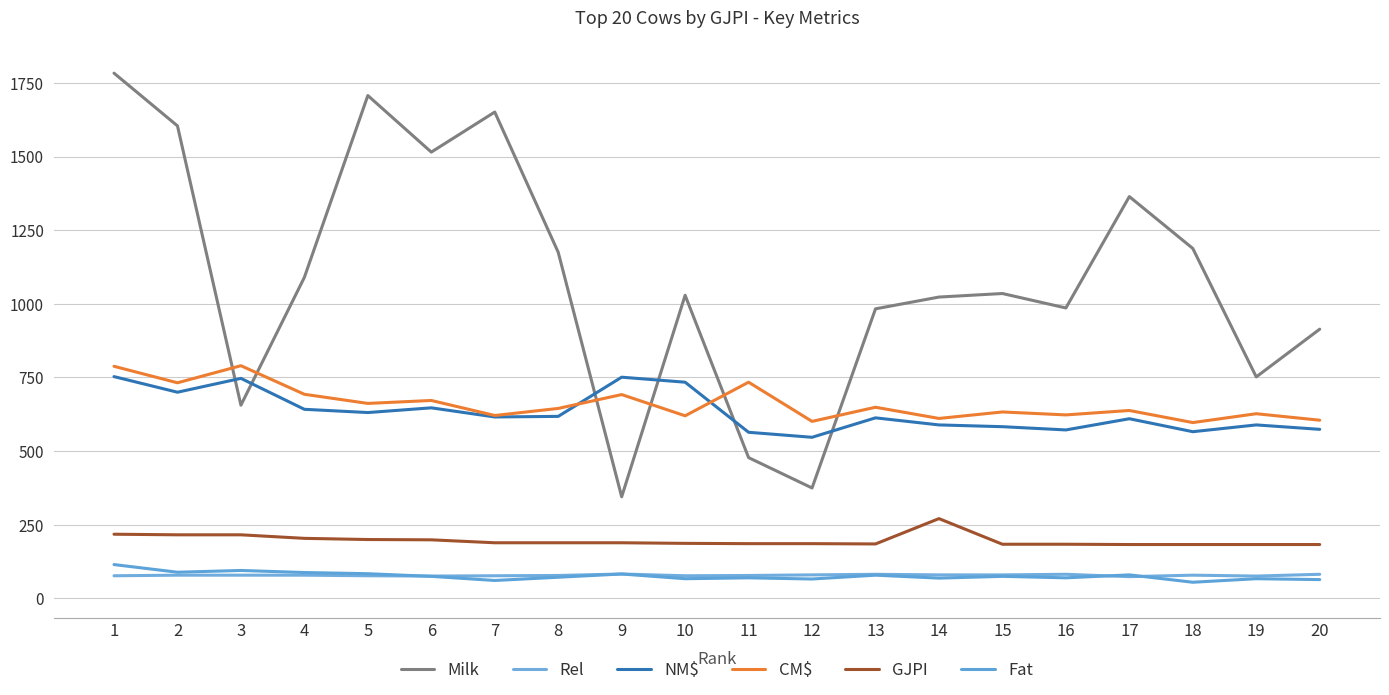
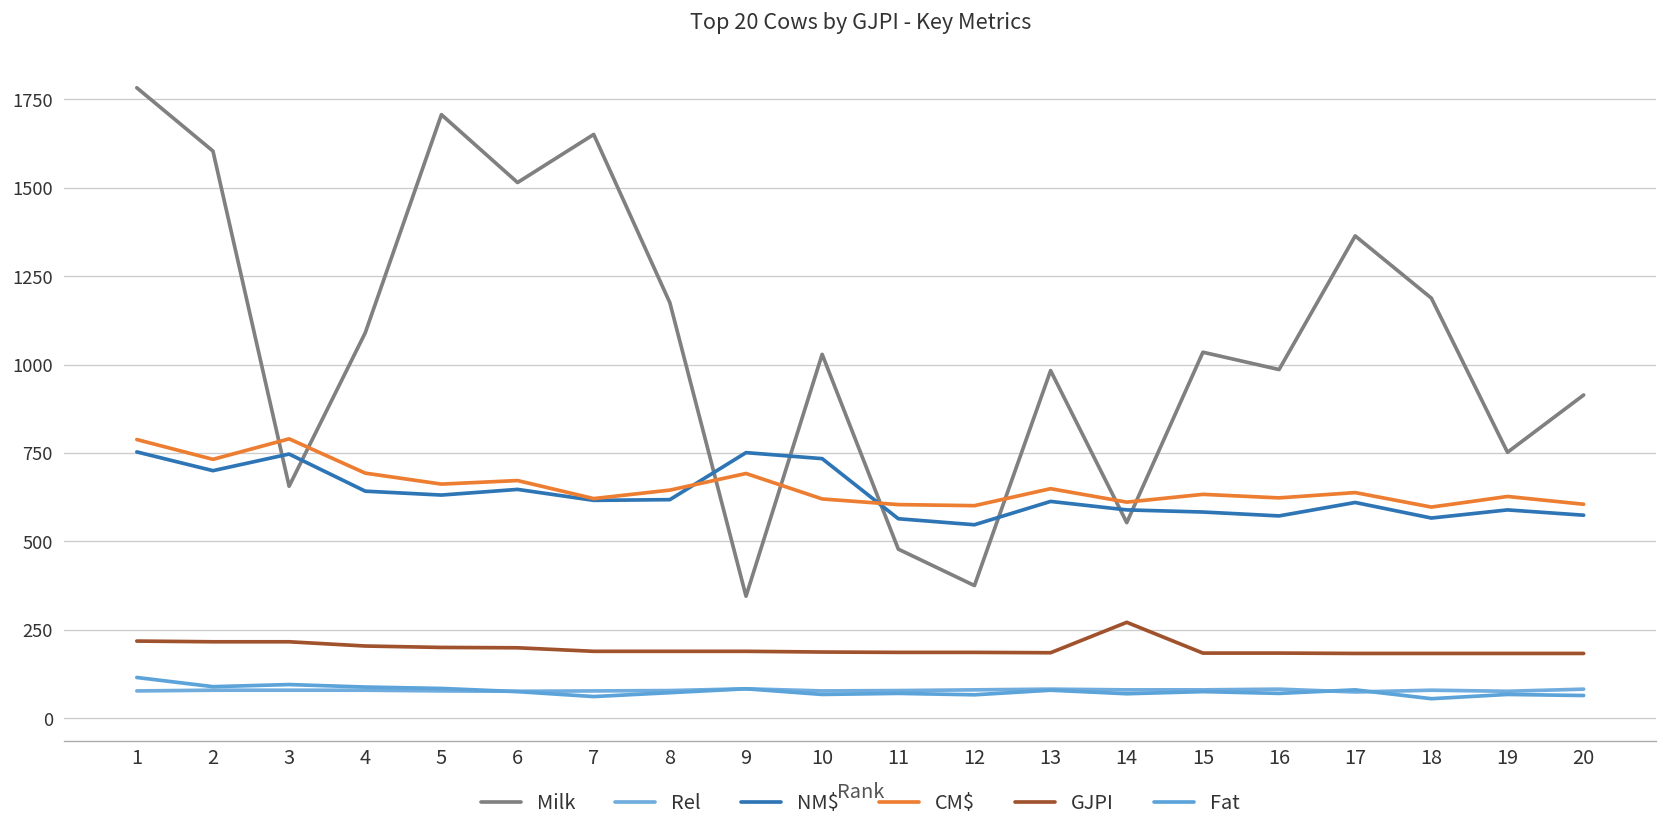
  {
    "Milk": {
      "1": 1780,
      "2": 1600,
      "3": 660,
      "4": 1090,
      "5": 1710,
      "6": 1520,
      "7": 1650,
      "8": 1180,
      "9": 350,
      "10": 1030,
      "11": 480,
      "12": 380,
      "13": 980,
-     "14": 1020,
+     "14": 550,
      "15": 1040,
      "16": 990,
      "17": 1360,
      "18": 1190,
      "19": 750,
      "20": 910
    },
    "NM$": {
      "1": 750,
      "2": 700,
      "3": 750,
      "4": 640,
      "5": 630,
      "6": 650,
      "8": 620,
      "9": 750,
      "10": 730,
      "11": 560,
      "12": 550,
      "13": 610,
      "14": 590,
      "15": 580,
      "16": 570,
      "17": 610,
      "18": 570,
      "19": 590,
      "20": 570
    },
    "CM$": {
      "1": 790,
      "2": 730,
      "3": 790,
      "4": 690,
      "5": 660,
      "6": 670,
      "8": 650,
      "9": 690,
      "10": 620,
-     "11": 730,
+     "11": 600,
      "12": 600,
      "13": 650,
      "14": 610,
      "15": 630,
      "16": 620,
      "17": 640,
      "18": 600,
      "19": 630,
      "20": 610
    },
    "GJPI": {
      "1": 220,
      "2": 220,
      "3": 220,
      "4": 200,
      "5": 200,
      "6": 200,
      "7": 190,
      "8": 190,
      "9": 190,
      "10": 190,
      "11": 190,
      "12": 190,
      "13": 190,
      "14": 270,
      "15": 180,
      "16": 180,
      "17": 180,
      "18": 180,
      "19": 180,
      "20": 180
    }
  }
